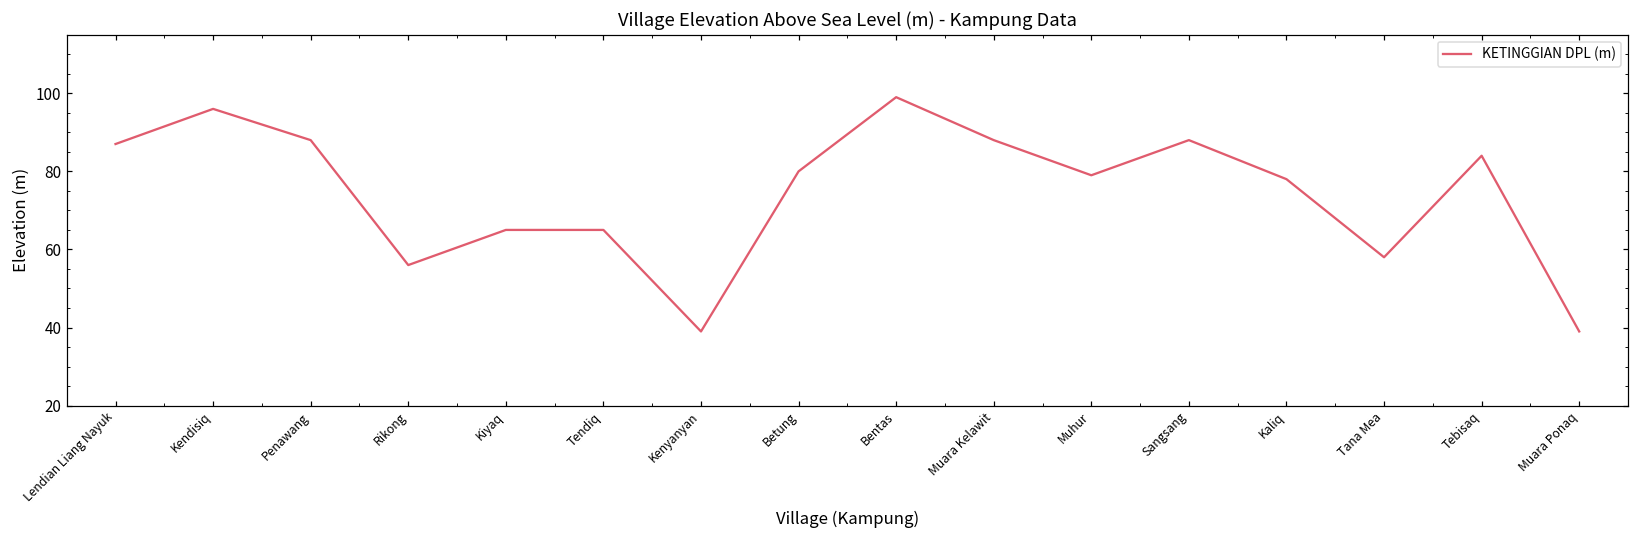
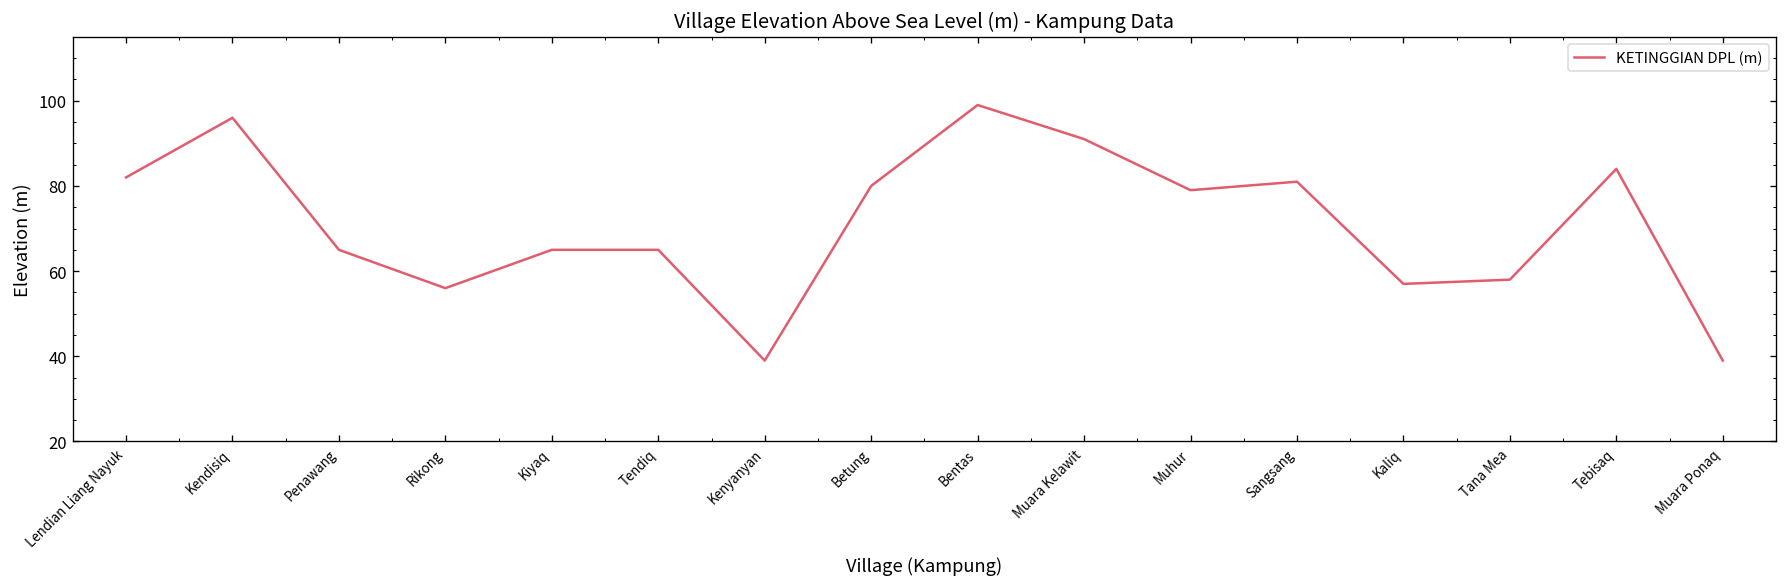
  {
-   "Lendian Liang Nayuk": 87,
+   "Lendian Liang Nayuk": 82,
    "Kendisiq": 96,
-   "Penawang": 88,
+   "Penawang": 65,
    "Rikong": 56,
    "Kiyaq": 65,
    "Tendiq": 65,
    "Kenyanyan": 39,
    "Betung": 80,
    "Bentas": 99,
-   "Muara Kelawit": 88,
+   "Muara Kelawit": 91,
    "Muhur": 79,
-   "Sangsang": 88,
-   "Kaliq": 78,
+   "Sangsang": 81,
+   "Kaliq": 57,
    "Tana Mea": 58,
    "Tebisaq": 84,
    "Muara Ponaq": 39
  }
